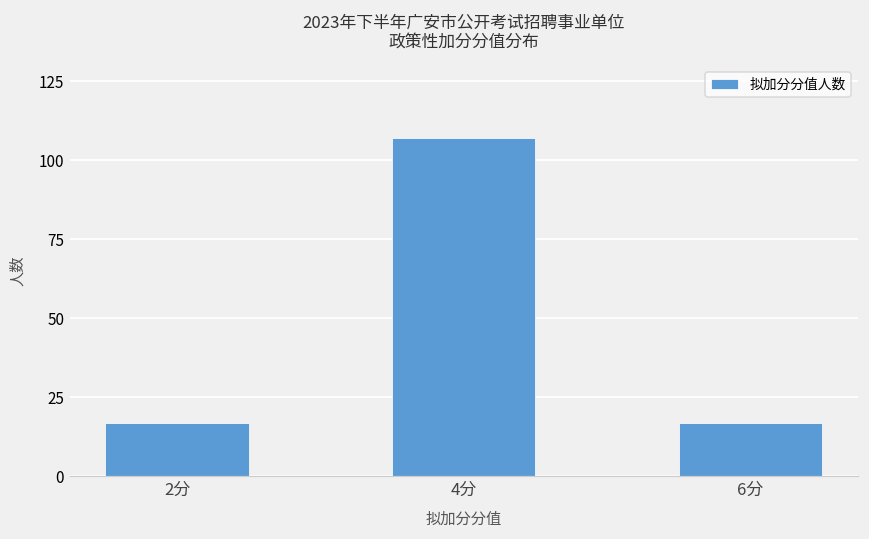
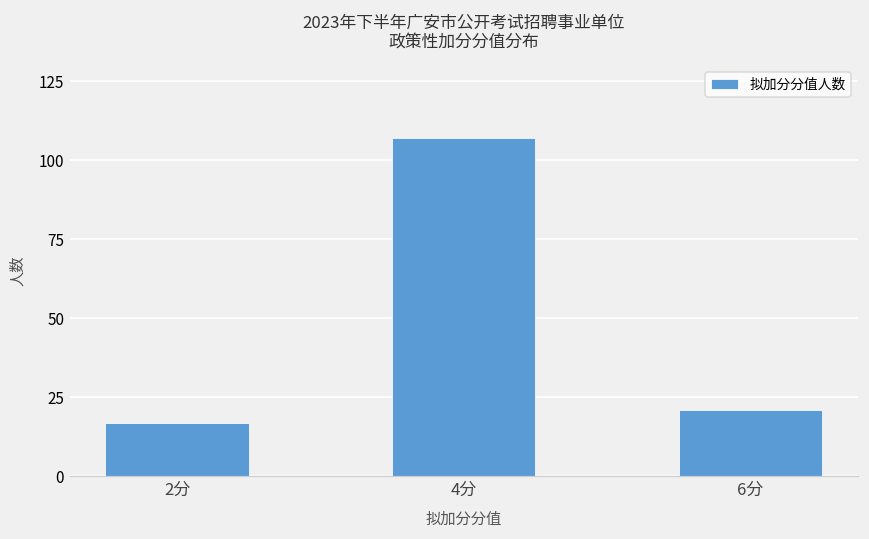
  {
    "2分": 17,
    "4分": 107,
-   "6分": 17
+   "6分": 21
  }
